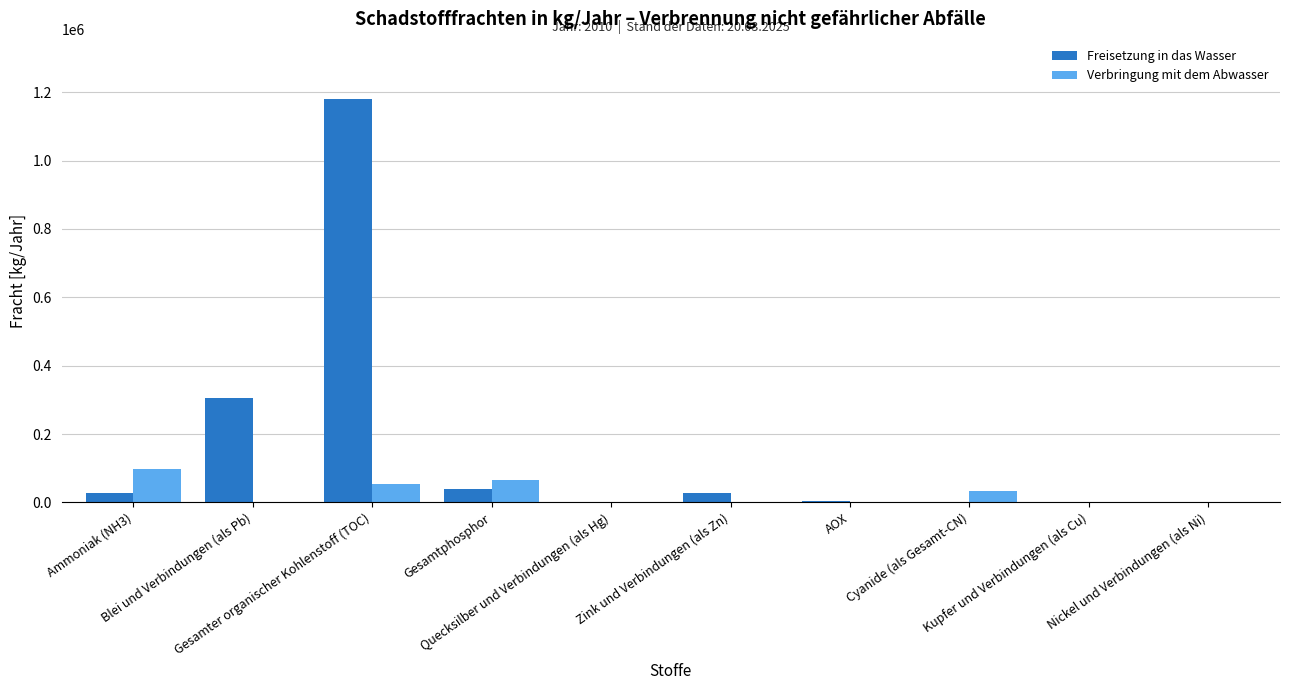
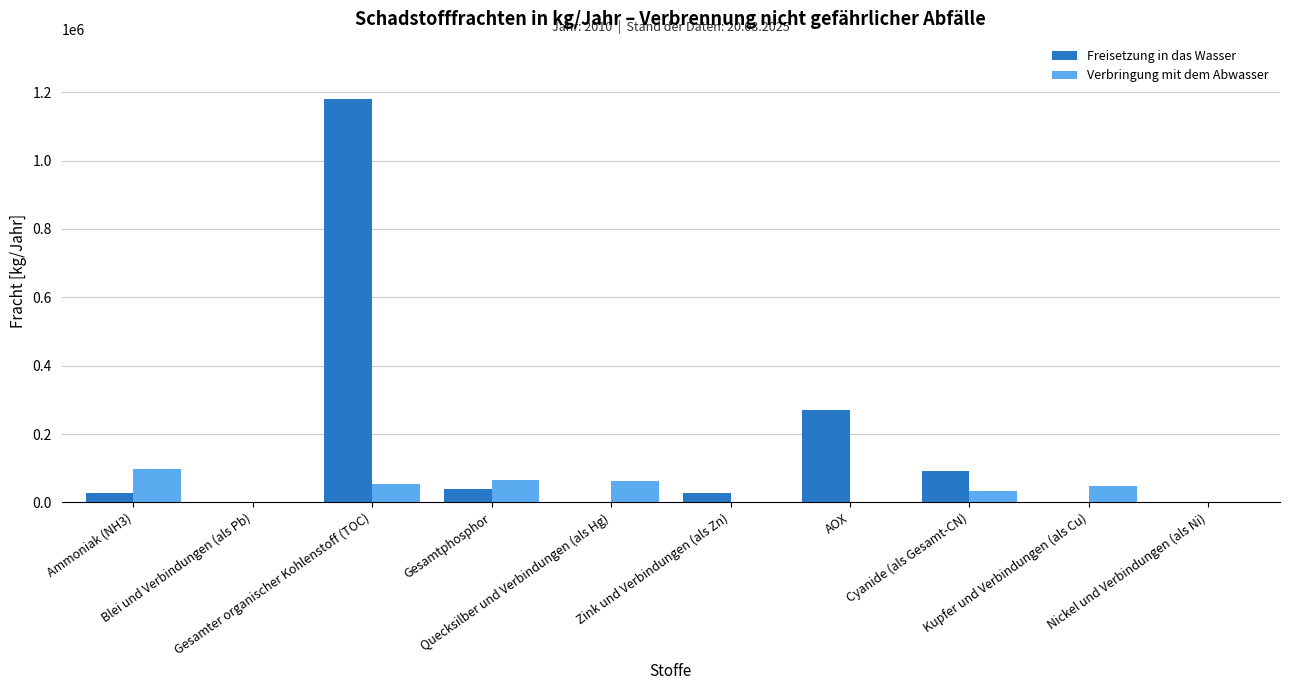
  {
    "Freisetzung in das Wasser": {
      "Ammoniak (NH3)": 30000,
-     "Blei und Verbindungen (als Pb)": 310000,
+     "Blei und Verbindungen (als Pb)": 0,
      "Gesamter organischer Kohlenstoff (TOC)": 1180000,
      "Gesamtphosphor": 40000,
      "Zink und Verbindungen (als Zn)": 30000,
-     "AOX": 0,
-     "Cyanide (als Gesamt-CN)": 0
+     "AOX": 270000,
+     "Cyanide (als Gesamt-CN)": 90000
    },
    "Verbringung mit dem Abwasser": {
      "Ammoniak (NH3)": 100000,
      "Gesamter organischer Kohlenstoff (TOC)": 50000,
      "Gesamtphosphor": 70000,
-     "Quecksilber und Verbindungen (als Hg)": 0,
+     "Quecksilber und Verbindungen (als Hg)": 60000,
      "AOX": 0,
      "Cyanide (als Gesamt-CN)": 30000,
-     "Kupfer und Verbindungen (als Cu)": 0,
+     "Kupfer und Verbindungen (als Cu)": 50000,
      "Nickel und Verbindungen (als Ni)": 0
    }
  }
